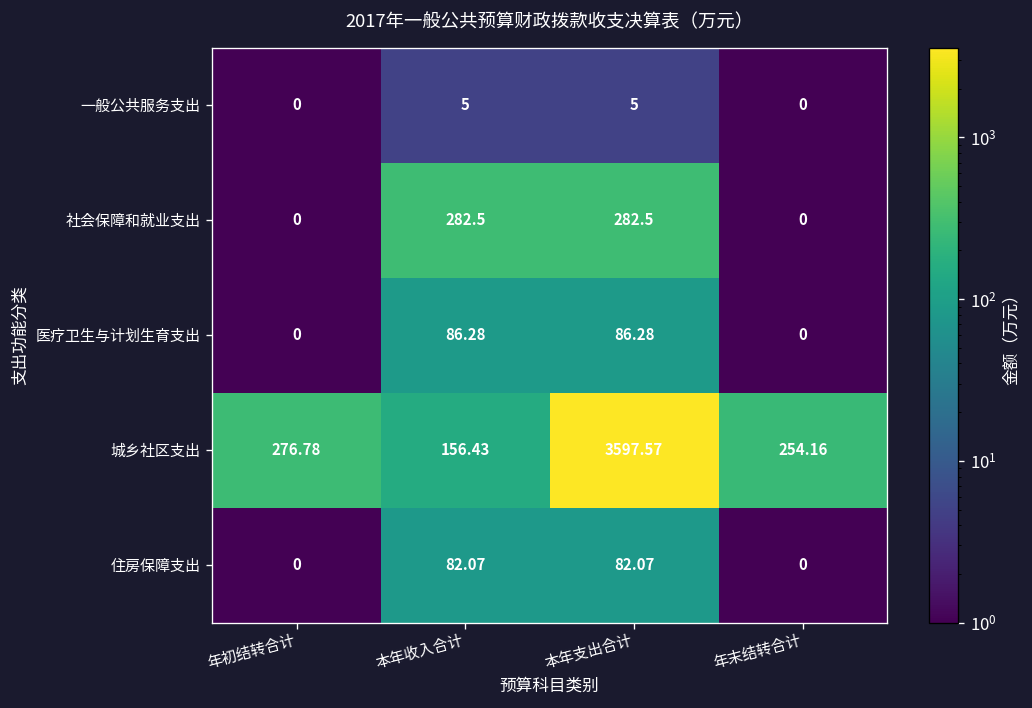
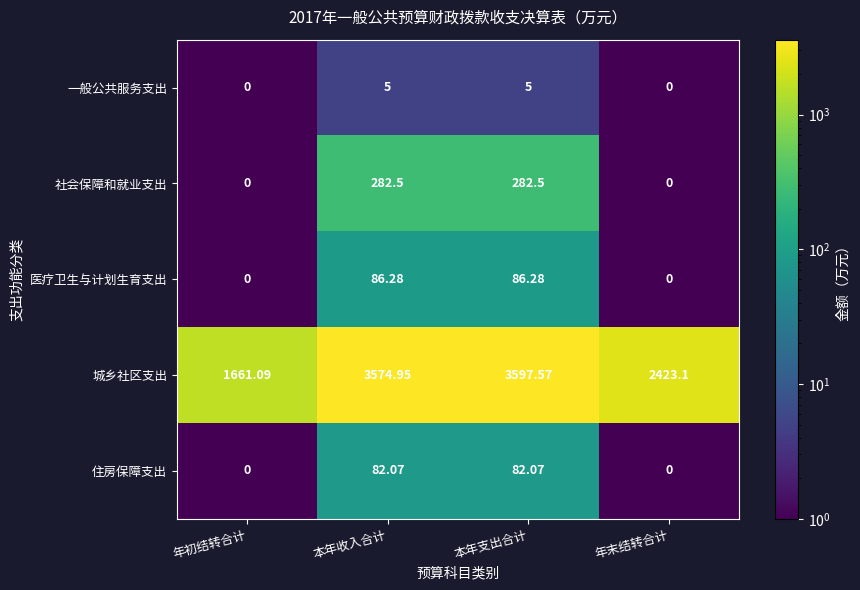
  {
    "一般公共服务支出": {
      "年初结转合计": 0,
      "本年收入合计": 5,
      "本年支出合计": 5,
      "年末结转合计": 0
    },
    "社会保障和就业支出": {
      "年初结转合计": 0,
      "本年收入合计": 282.5,
      "本年支出合计": 282.5,
      "年末结转合计": 0
    },
    "医疗卫生与计划生育支出": {
      "年初结转合计": 0,
      "本年收入合计": 86.28,
      "本年支出合计": 86.28,
      "年末结转合计": 0
    },
    "城乡社区支出": {
-     "年初结转合计": 276.78,
-     "本年收入合计": 156.43,
+     "年初结转合计": 1661.09,
+     "本年收入合计": 3574.95,
      "本年支出合计": 3597.57,
-     "年末结转合计": 254.16
+     "年末结转合计": 2423.1
    },
    "住房保障支出": {
      "年初结转合计": 0,
      "本年收入合计": 82.07,
      "本年支出合计": 82.07,
      "年末结转合计": 0
    }
  }
